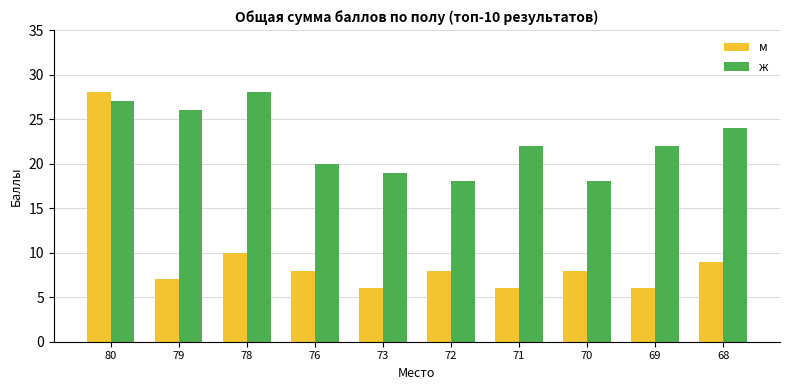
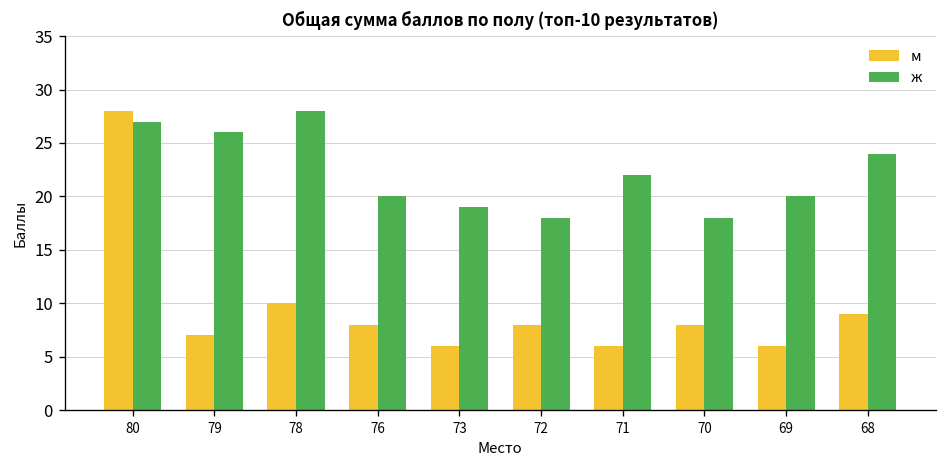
  {
    "м": {
      "80": 28,
      "79": 7,
      "78": 10,
      "76": 8,
      "73": 6,
      "72": 8,
      "71": 6,
      "70": 8,
      "69": 6,
      "68": 9
    },
    "ж": {
      "80": 27,
      "79": 26,
      "78": 28,
      "76": 20,
      "73": 19,
      "72": 18,
      "71": 22,
      "70": 18,
-     "69": 22,
+     "69": 20,
      "68": 24
    }
  }
